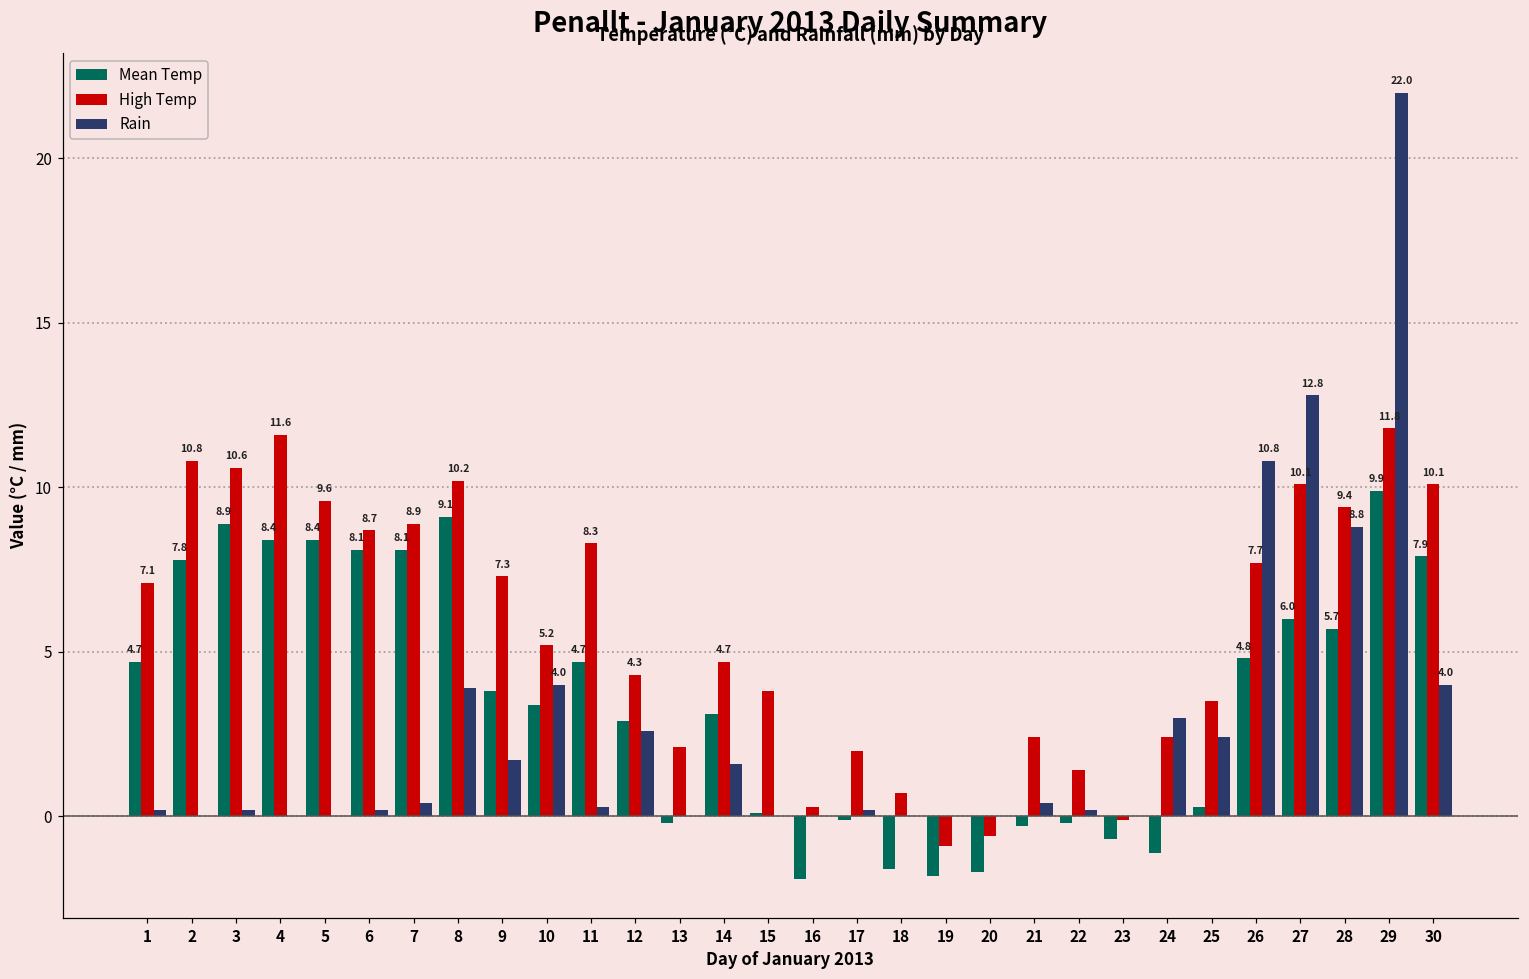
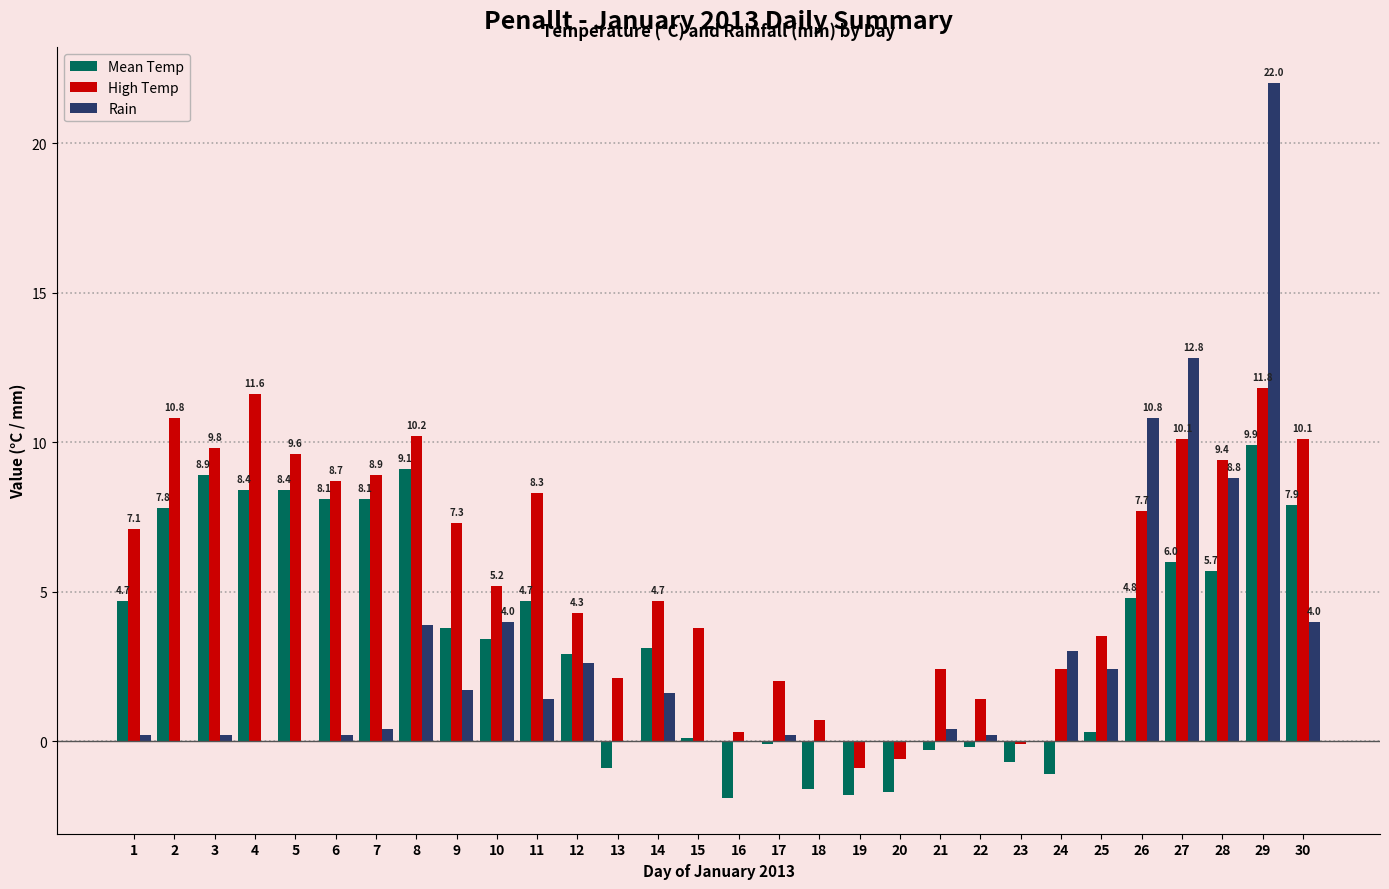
  {
    "Mean Temp": {
      "9": 3.8,
      "10": 3.4,
      "12": 2.9,
-     "13": -0.2,
+     "13": -0.9,
      "14": 3.1,
      "15": 0.1,
      "16": -1.9,
      "17": -0.1,
      "18": -1.6,
      "19": -1.8,
      "20": -1.7,
      "21": -0.3,
      "22": -0.2,
      "23": -0.7,
      "24": -1.1,
      "25": 0.3
    },
    "High Temp": {
      "1": 7.1,
      "2": 10.8,
-     "3": 10.6,
+     "3": 9.8,
      "4": 11.6,
      "5": 9.6,
      "6": 8.7,
      "7": 8.9,
      "8": 10.2,
      "9": 7.3,
      "10": 5.2,
      "11": 8.3,
      "12": 4.3,
      "14": 4.7,
      "26": 7.7,
      "27": 10.1,
      "28": 9.4,
      "29": 11.8,
      "30": 10.1
    },
    "Rain": {
      "1": 0.2,
      "2": 0.0,
      "3": 0.2,
      "4": 0.0,
      "5": 0.0,
      "6": 0.2,
      "7": 0.4,
      "8": 3.9,
      "9": 1.7,
-     "11": 0.3,
+     "11": 1.4,
      "12": 2.6,
      "13": 0.0,
      "14": 1.6,
      "15": 0.0,
      "16": 0.0,
      "17": 0.2,
      "18": 0.0,
      "19": 0.0,
      "20": 0.0,
      "21": 0.4,
      "22": 0.2,
      "23": 0.0,
      "24": 3.0,
      "25": 2.4
    }
  }
